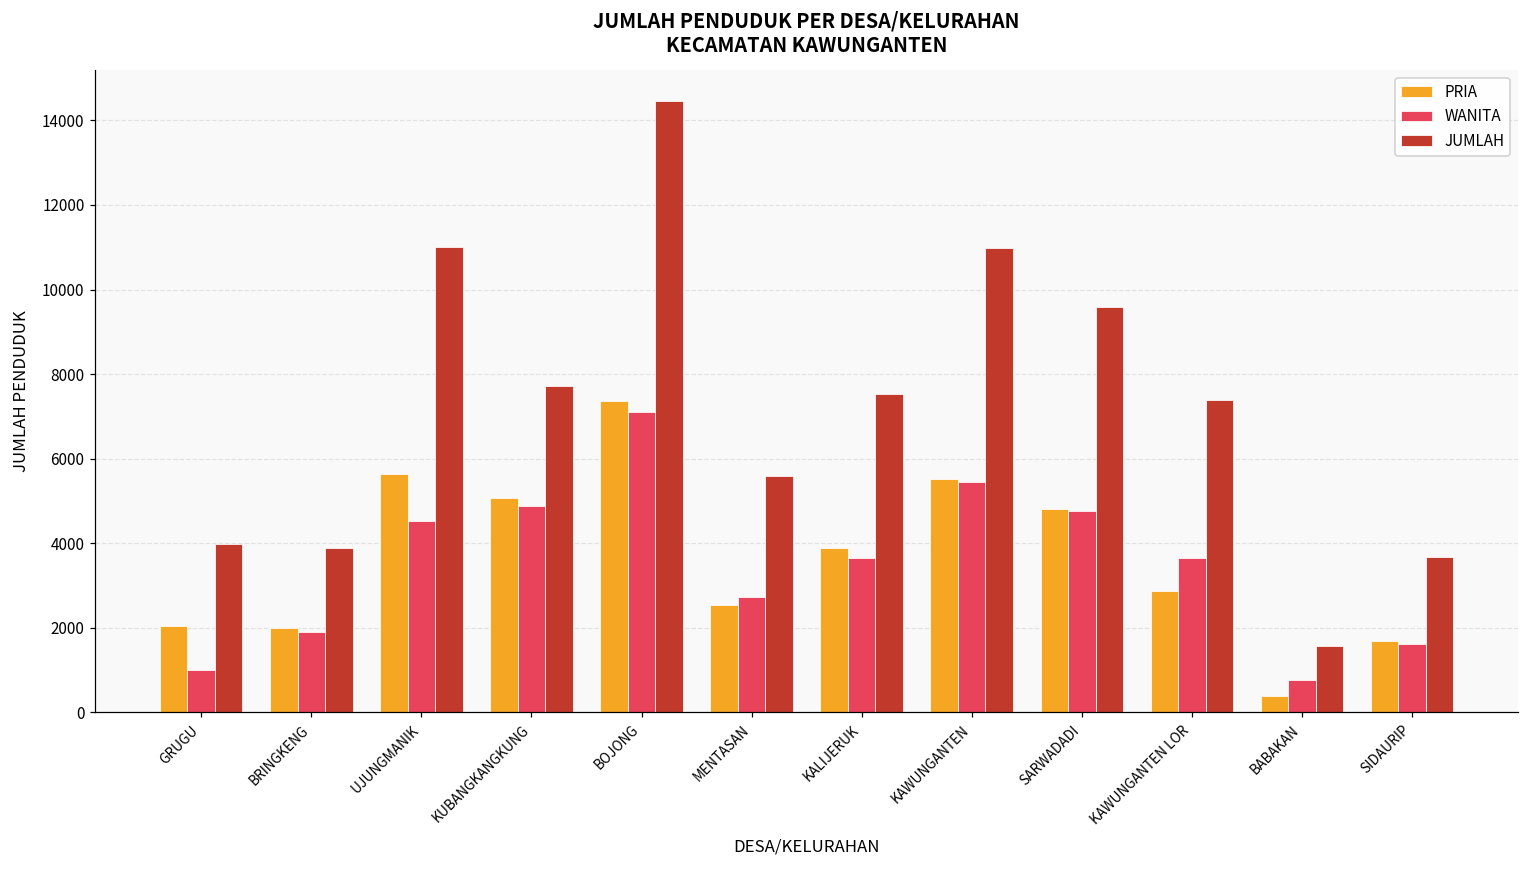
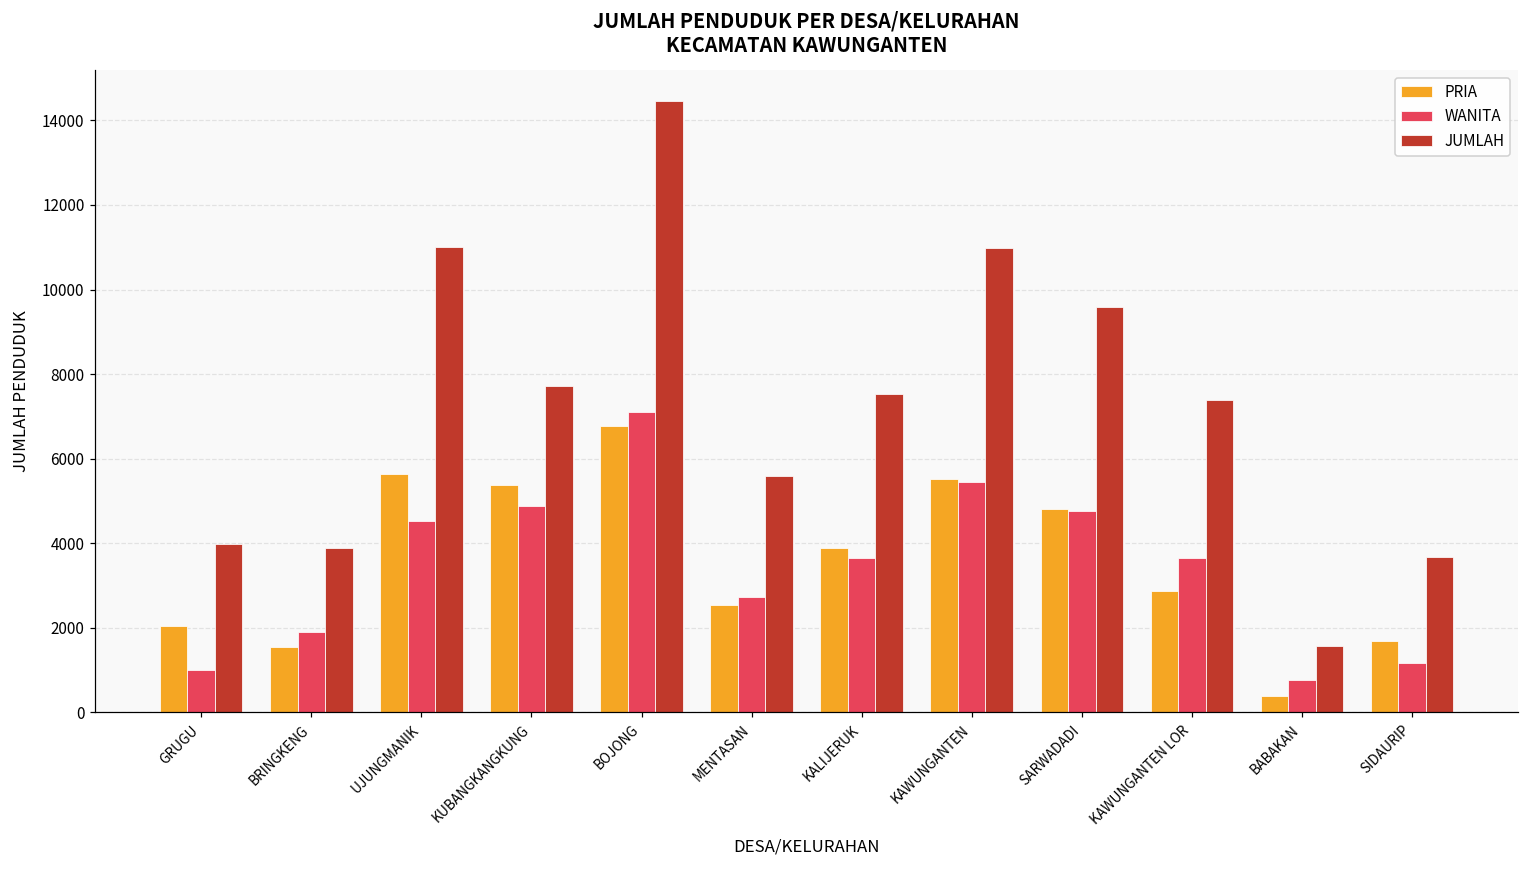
  {
    "PRIA": {
      "GRUGU": 2100,
-     "BRINGKENG": 2000,
+     "BRINGKENG": 1600,
      "UJUNGMANIK": 5600,
-     "KUBANGKANGKUNG": 5100,
-     "BOJONG": 7400,
+     "KUBANGKANGKUNG": 5400,
+     "BOJONG": 6800,
      "MENTASAN": 2500,
      "KALIJERUK": 3900,
      "KAWUNGANTEN": 5500,
      "SARWADADI": 4800,
      "KAWUNGANTEN LOR": 2900,
      "BABAKAN": 400,
      "SIDAURIP": 1700
    },
    "WANITA": {
      "GRUGU": 1000,
      "BRINGKENG": 1900,
      "UJUNGMANIK": 4500,
      "KUBANGKANGKUNG": 4900,
      "BOJONG": 7100,
      "MENTASAN": 2700,
      "KALIJERUK": 3600,
      "KAWUNGANTEN": 5500,
      "SARWADADI": 4800,
      "KAWUNGANTEN LOR": 3700,
      "BABAKAN": 800,
-     "SIDAURIP": 1600
+     "SIDAURIP": 1200
    },
    "JUMLAH": {
      "GRUGU": 4000,
      "BRINGKENG": 3900,
      "UJUNGMANIK": 11000,
      "KUBANGKANGKUNG": 7700,
      "BOJONG": 14500,
      "MENTASAN": 5600,
      "KALIJERUK": 7500,
      "KAWUNGANTEN": 11000,
      "SARWADADI": 9600,
      "KAWUNGANTEN LOR": 7400,
      "BABAKAN": 1600,
      "SIDAURIP": 3700
    }
  }
